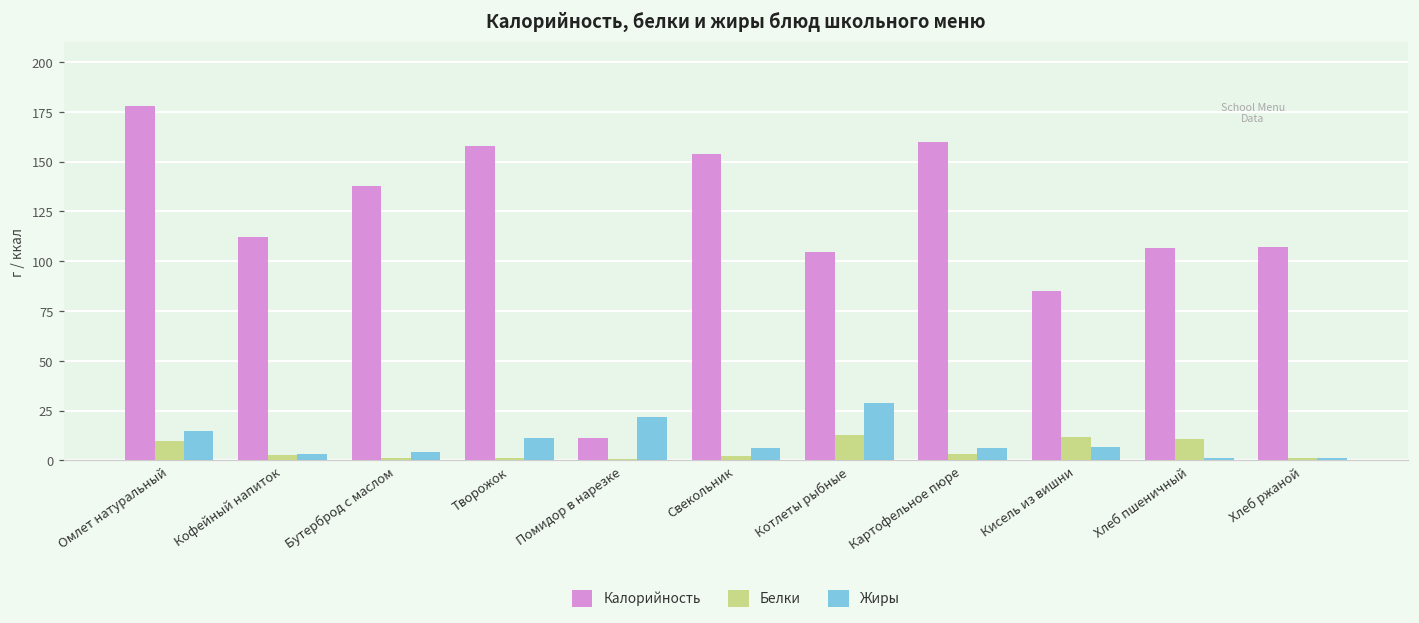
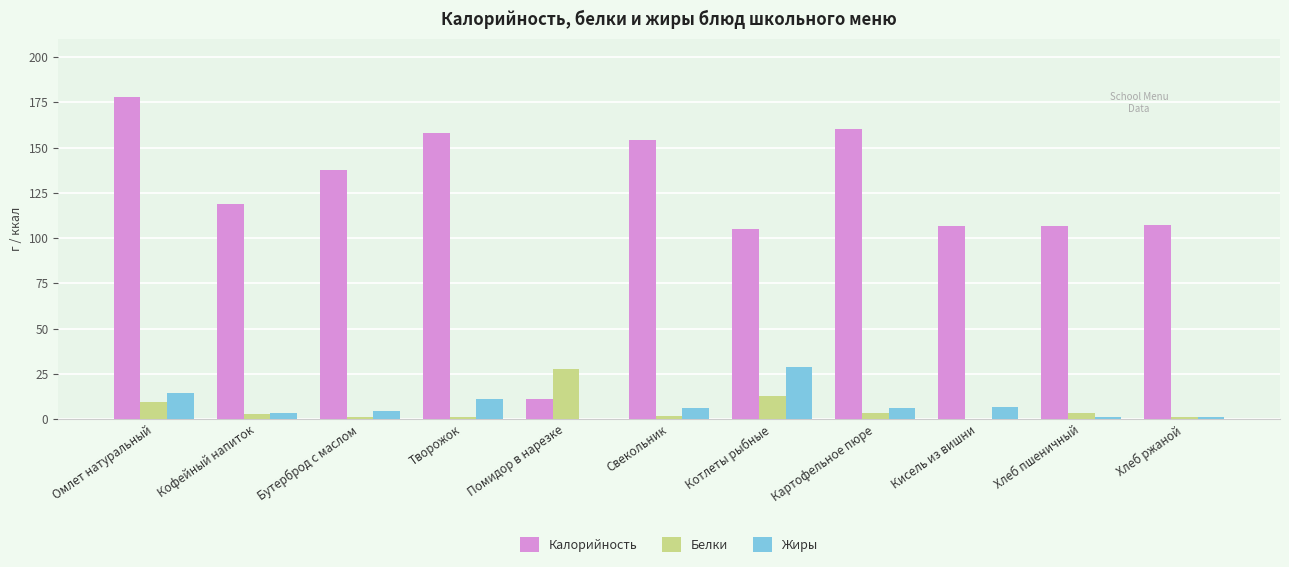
  {
    "Калорийность": {
      "Омлет натуральный": 178,
-     "Кофейный напиток": 112,
+     "Кофейный напиток": 119,
      "Бутерброд с маслом": 138,
      "Творожок": 158,
      "Помидор в нарезке": 11,
      "Свекольник": 154,
      "Котлеты рыбные": 105,
      "Картофельное пюре": 160,
-     "Кисель из вишни": 85,
+     "Кисель из вишни": 107,
      "Хлеб пшеничный": 106,
      "Хлеб ржаной": 107
    },
    "Белки": {
      "Омлет натуральный": 9,
      "Кофейный напиток": 3,
-     "Помидор в нарезке": 1,
+     "Помидор в нарезке": 28,
      "Свекольник": 2,
      "Котлеты рыбные": 13,
      "Картофельное пюре": 3,
-     "Кисель из вишни": 12,
-     "Хлеб пшеничный": 11
+     "Кисель из вишни": 0,
+     "Хлеб пшеничный": 4
    },
    "Жиры": {
      "Омлет натуральный": 14,
      "Кофейный напиток": 3,
      "Бутерброд с маслом": 4,
      "Творожок": 11,
-     "Помидор в нарезке": 22,
+     "Помидор в нарезке": 0,
      "Свекольник": 6,
      "Котлеты рыбные": 29,
      "Картофельное пюре": 6,
      "Кисель из вишни": 7
    }
  }
